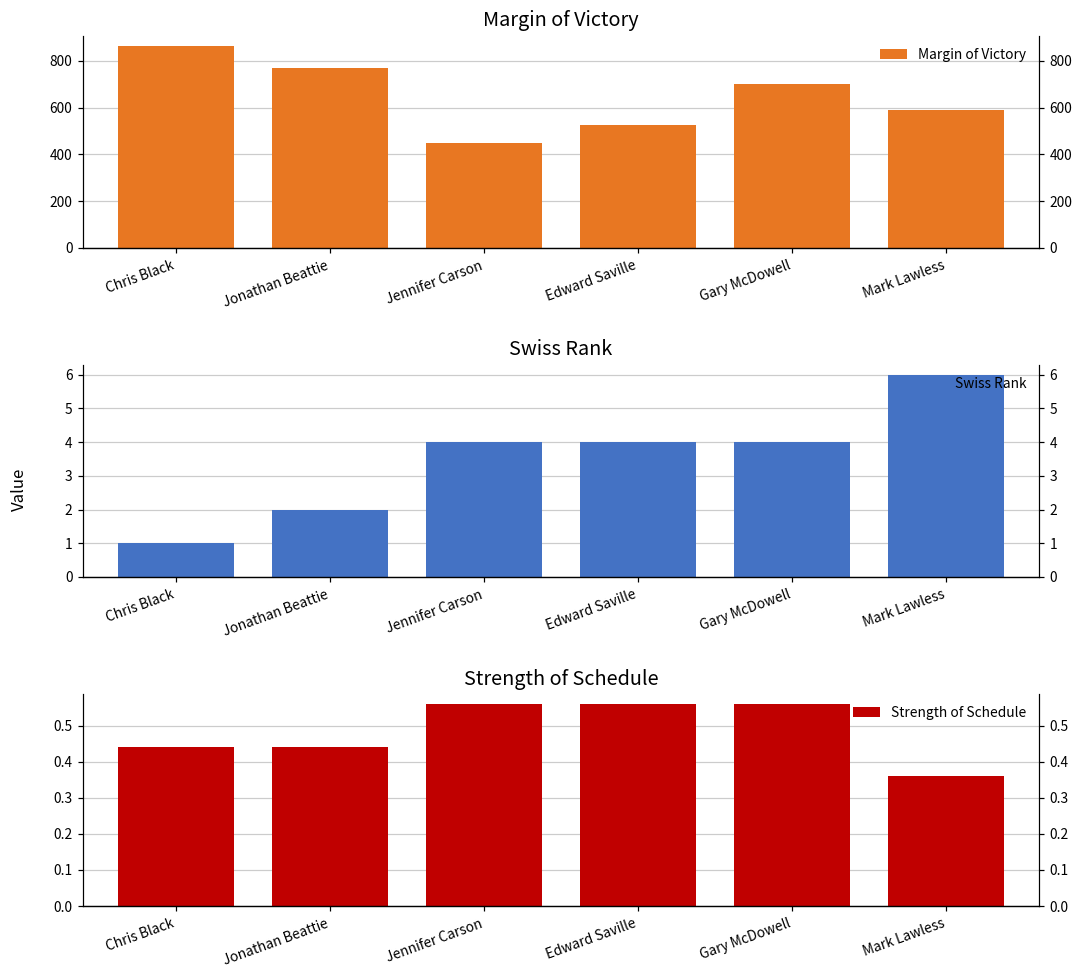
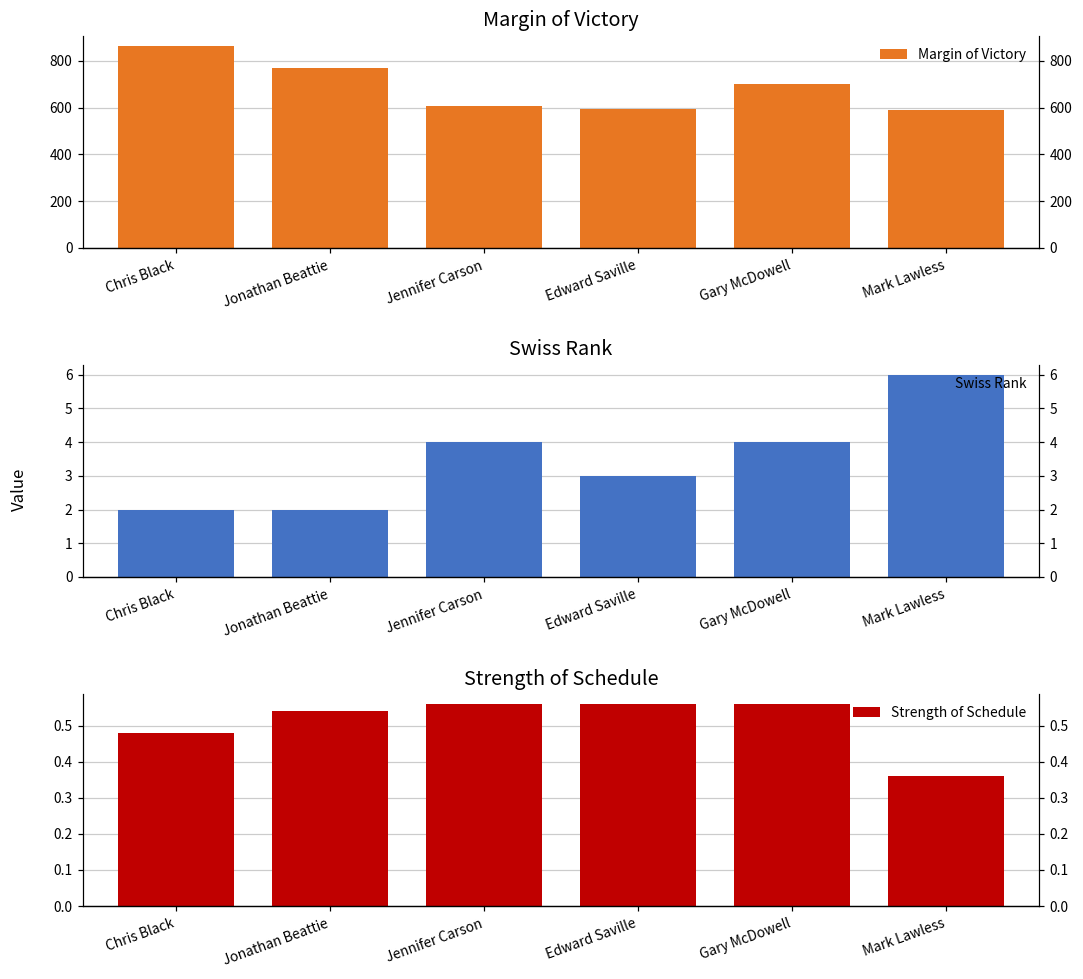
  {
    "Margin of Victory": {
      "Chris Black": 870,
      "Jonathan Beattie": 770,
-     "Jennifer Carson": 450,
-     "Edward Saville": 530,
+     "Jennifer Carson": 610,
+     "Edward Saville": 600,
      "Gary McDowell": 700,
      "Mark Lawless": 590
    },
    "Swiss Rank": {
-     "Chris Black": 1,
+     "Chris Black": 2,
      "Jonathan Beattie": 2,
      "Jennifer Carson": 4,
-     "Edward Saville": 4,
+     "Edward Saville": 3,
      "Gary McDowell": 4,
      "Mark Lawless": 6
    },
    "Strength of Schedule": {
-     "Chris Black": 0.44,
-     "Jonathan Beattie": 0.44,
+     "Chris Black": 0.48,
+     "Jonathan Beattie": 0.54,
      "Jennifer Carson": 0.56,
      "Edward Saville": 0.56,
      "Gary McDowell": 0.56,
      "Mark Lawless": 0.36
    }
  }
